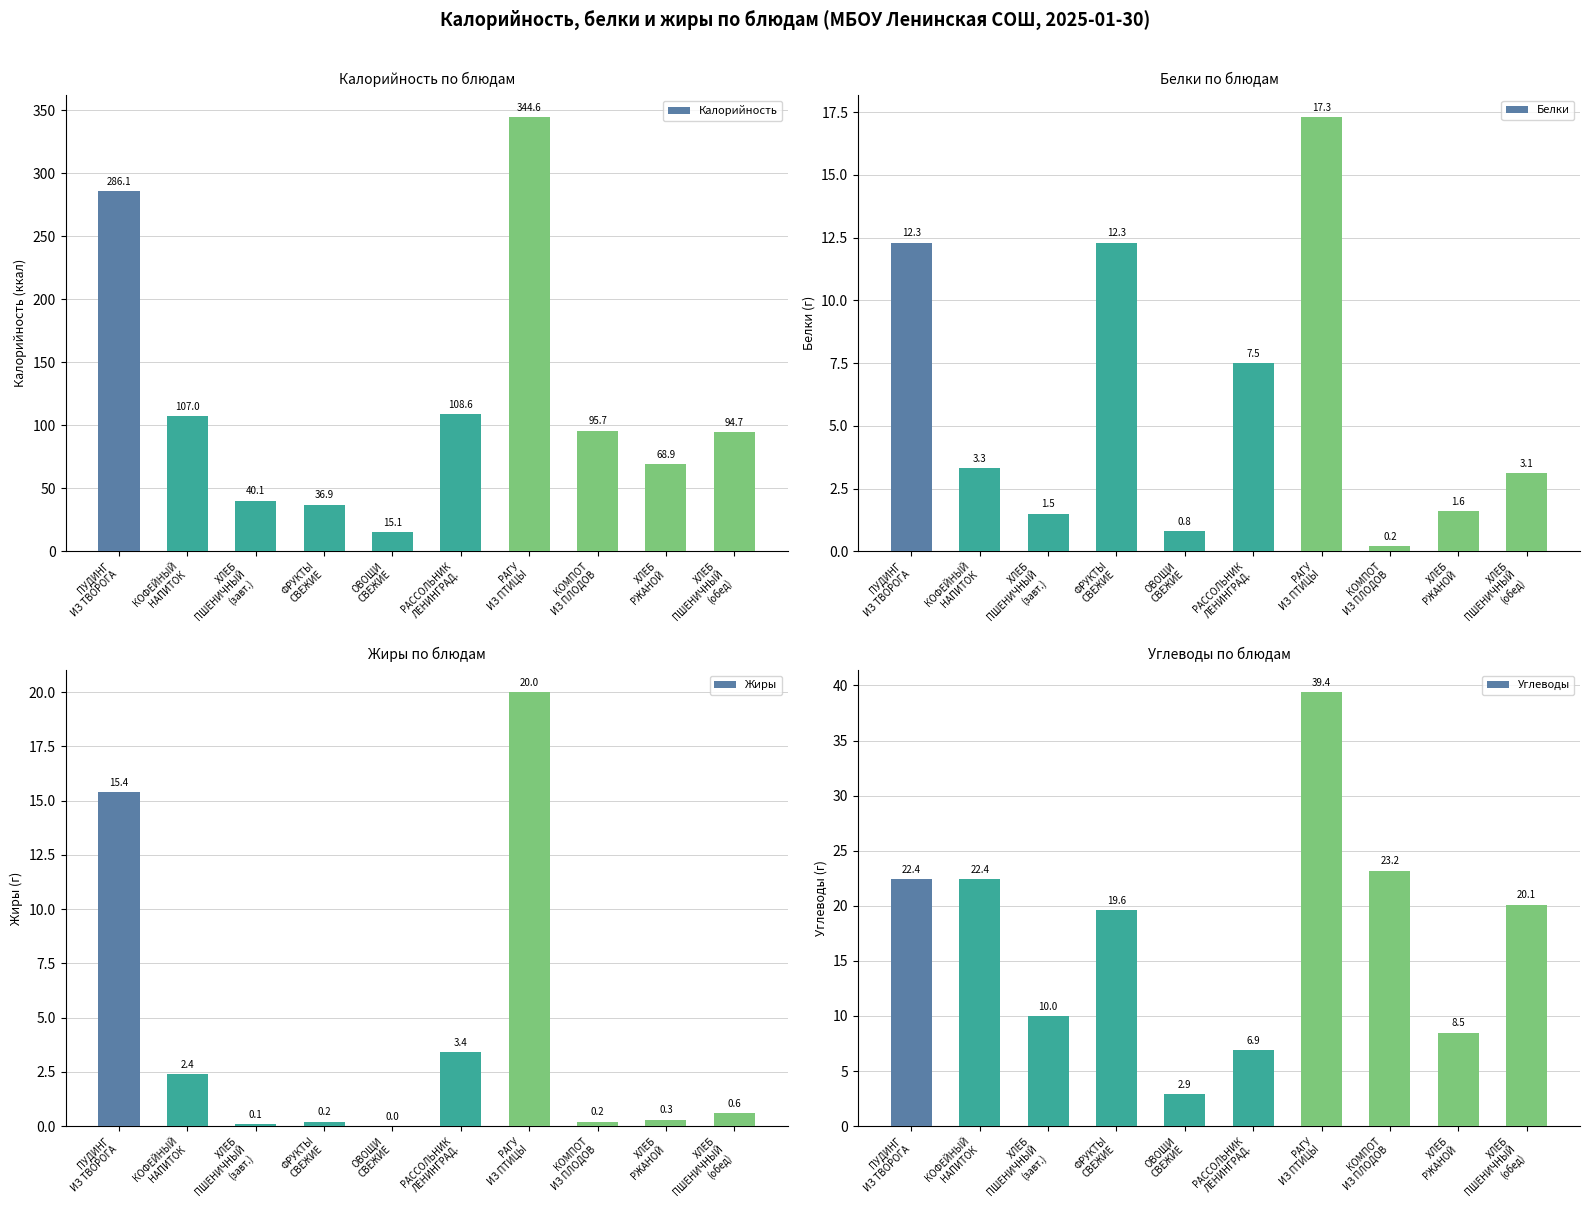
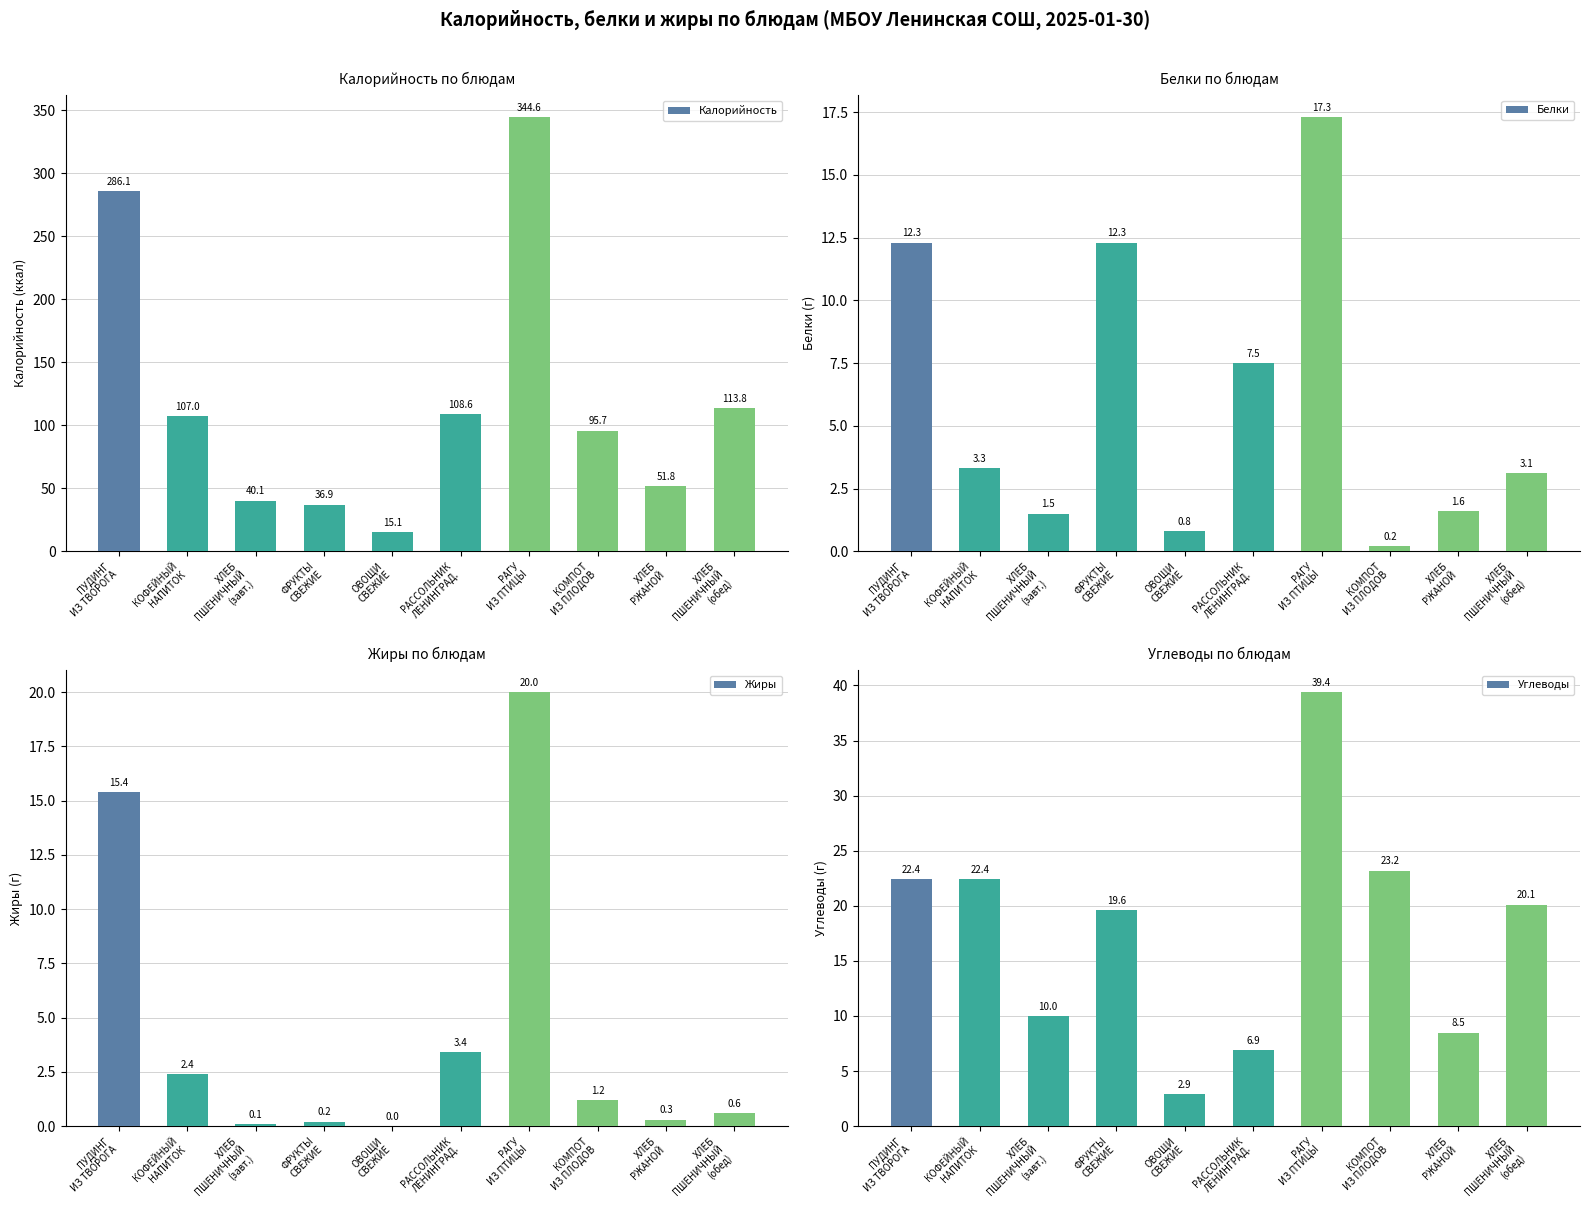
  {
    "Калорийность по блюдам": {
      "ПУДИНГ ИЗ ТВОРОГА": 286.1,
      "КОФЕЙНЫЙ НАПИТОК": 107.0,
      "ХЛЕБ ПШЕНИЧНЫЙ (завт.)": 40.1,
      "ФРУКТЫ СВЕЖИЕ": 36.9,
      "ОВОЩИ СВЕЖИЕ": 15.1,
      "РАССОЛЬНИК ЛЕНИНГРАД.": 108.6,
      "РАГУ ИЗ ПТИЦЫ": 344.6,
      "КОМПОТ ИЗ ПЛОДОВ": 95.7,
-     "ХЛЕБ РЖАНОЙ": 68.9,
-     "ХЛЕБ ПШЕНИЧНЫЙ (обед)": 94.7
+     "ХЛЕБ РЖАНОЙ": 51.8,
+     "ХЛЕБ ПШЕНИЧНЫЙ (обед)": 113.8
    },
    "Белки по блюдам": {
      "ПУДИНГ ИЗ ТВОРОГА": 12.3,
      "КОФЕЙНЫЙ НАПИТОК": 3.3,
      "ХЛЕБ ПШЕНИЧНЫЙ (завт.)": 1.5,
      "ФРУКТЫ СВЕЖИЕ": 12.3,
      "ОВОЩИ СВЕЖИЕ": 0.8,
      "РАССОЛЬНИК ЛЕНИНГРАД.": 7.5,
      "РАГУ ИЗ ПТИЦЫ": 17.3,
      "КОМПОТ ИЗ ПЛОДОВ": 0.2,
      "ХЛЕБ РЖАНОЙ": 1.6,
      "ХЛЕБ ПШЕНИЧНЫЙ (обед)": 3.1
    },
    "Жиры по блюдам": {
      "ПУДИНГ ИЗ ТВОРОГА": 15.4,
      "КОФЕЙНЫЙ НАПИТОК": 2.4,
      "ХЛЕБ ПШЕНИЧНЫЙ (завт.)": 0.1,
      "ФРУКТЫ СВЕЖИЕ": 0.2,
      "ОВОЩИ СВЕЖИЕ": 0.0,
      "РАССОЛЬНИК ЛЕНИНГРАД.": 3.4,
      "РАГУ ИЗ ПТИЦЫ": 20.0,
-     "КОМПОТ ИЗ ПЛОДОВ": 0.2,
+     "КОМПОТ ИЗ ПЛОДОВ": 1.2,
      "ХЛЕБ РЖАНОЙ": 0.3,
      "ХЛЕБ ПШЕНИЧНЫЙ (обед)": 0.6
    },
    "Углеводы по блюдам": {
      "ПУДИНГ ИЗ ТВОРОГА": 22.4,
      "КОФЕЙНЫЙ НАПИТОК": 22.4,
      "ХЛЕБ ПШЕНИЧНЫЙ (завт.)": 10.0,
      "ФРУКТЫ СВЕЖИЕ": 19.6,
      "ОВОЩИ СВЕЖИЕ": 2.9,
      "РАССОЛЬНИК ЛЕНИНГРАД.": 6.9,
      "РАГУ ИЗ ПТИЦЫ": 39.4,
      "КОМПОТ ИЗ ПЛОДОВ": 23.2,
      "ХЛЕБ РЖАНОЙ": 8.5,
      "ХЛЕБ ПШЕНИЧНЫЙ (обед)": 20.1
    }
  }
